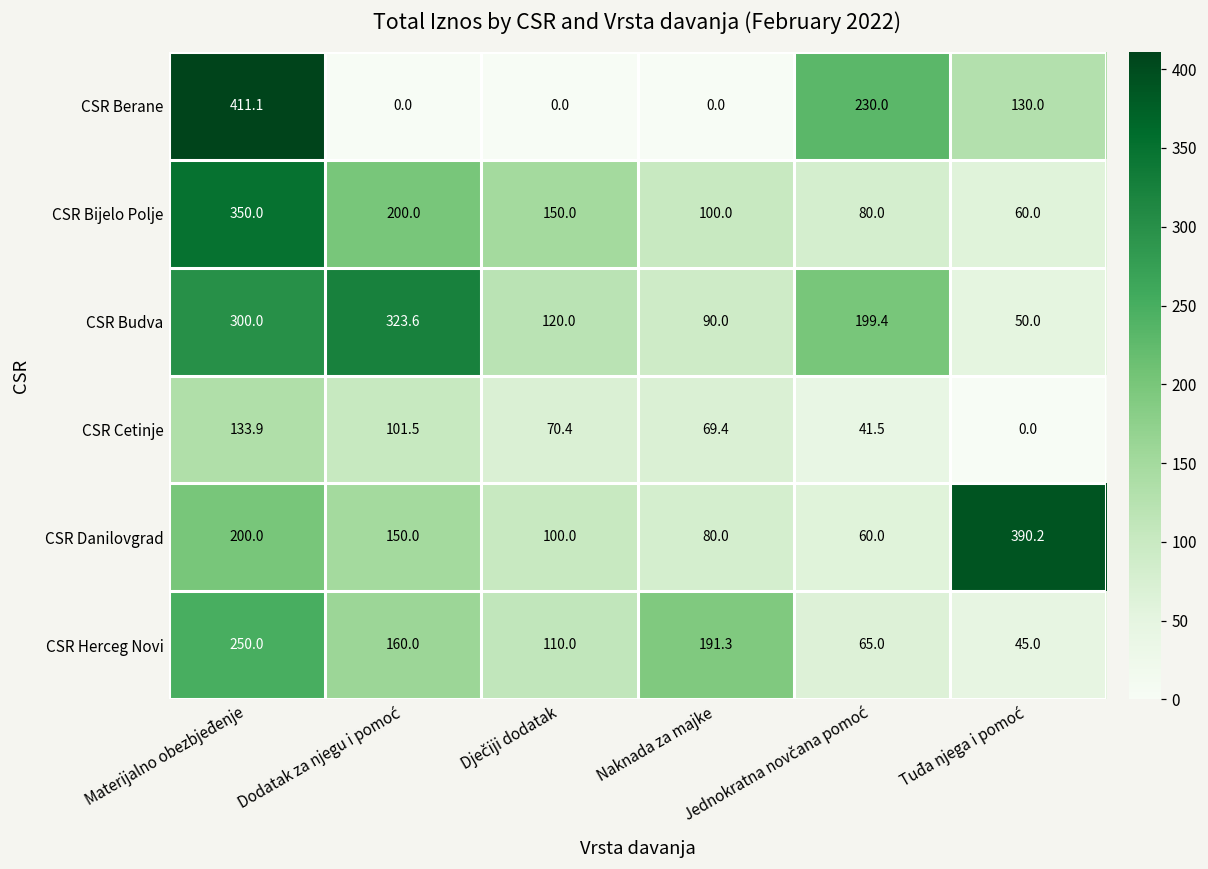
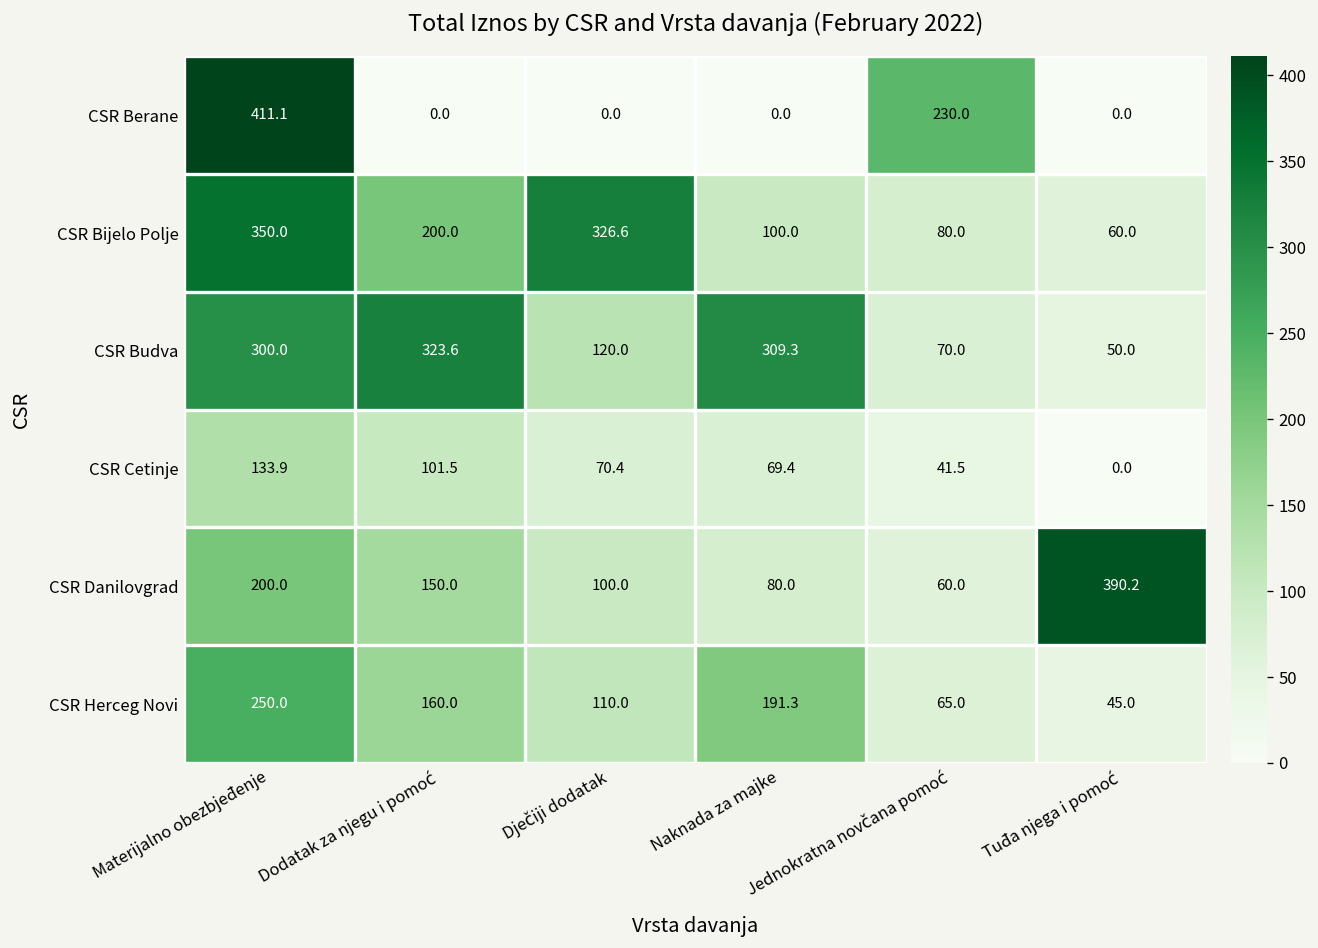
  {
    "CSR Berane": {
      "Materijalno obezbjeđenje": 411.1,
      "Dodatak za njegu i pomoć": 0.0,
      "Dječiji dodatak": 0.0,
      "Naknada za majke": 0.0,
      "Jednokratna novčana pomoć": 230.0,
-     "Tuđa njega i pomoć": 130.0
+     "Tuđa njega i pomoć": 0.0
    },
    "CSR Bijelo Polje": {
      "Materijalno obezbjeđenje": 350.0,
      "Dodatak za njegu i pomoć": 200.0,
-     "Dječiji dodatak": 150.0,
+     "Dječiji dodatak": 326.6,
      "Naknada za majke": 100.0,
      "Jednokratna novčana pomoć": 80.0,
      "Tuđa njega i pomoć": 60.0
    },
    "CSR Budva": {
      "Materijalno obezbjeđenje": 300.0,
      "Dodatak za njegu i pomoć": 323.6,
      "Dječiji dodatak": 120.0,
-     "Naknada za majke": 90.0,
-     "Jednokratna novčana pomoć": 199.4,
+     "Naknada za majke": 309.3,
+     "Jednokratna novčana pomoć": 70.0,
      "Tuđa njega i pomoć": 50.0
    },
    "CSR Cetinje": {
      "Materijalno obezbjeđenje": 133.9,
      "Dodatak za njegu i pomoć": 101.5,
      "Dječiji dodatak": 70.4,
      "Naknada za majke": 69.4,
      "Jednokratna novčana pomoć": 41.5,
      "Tuđa njega i pomoć": 0.0
    },
    "CSR Danilovgrad": {
      "Materijalno obezbjeđenje": 200.0,
      "Dodatak za njegu i pomoć": 150.0,
      "Dječiji dodatak": 100.0,
      "Naknada za majke": 80.0,
      "Jednokratna novčana pomoć": 60.0,
      "Tuđa njega i pomoć": 390.2
    },
    "CSR Herceg Novi": {
      "Materijalno obezbjeđenje": 250.0,
      "Dodatak za njegu i pomoć": 160.0,
      "Dječiji dodatak": 110.0,
      "Naknada za majke": 191.3,
      "Jednokratna novčana pomoć": 65.0,
      "Tuđa njega i pomoć": 45.0
    }
  }
